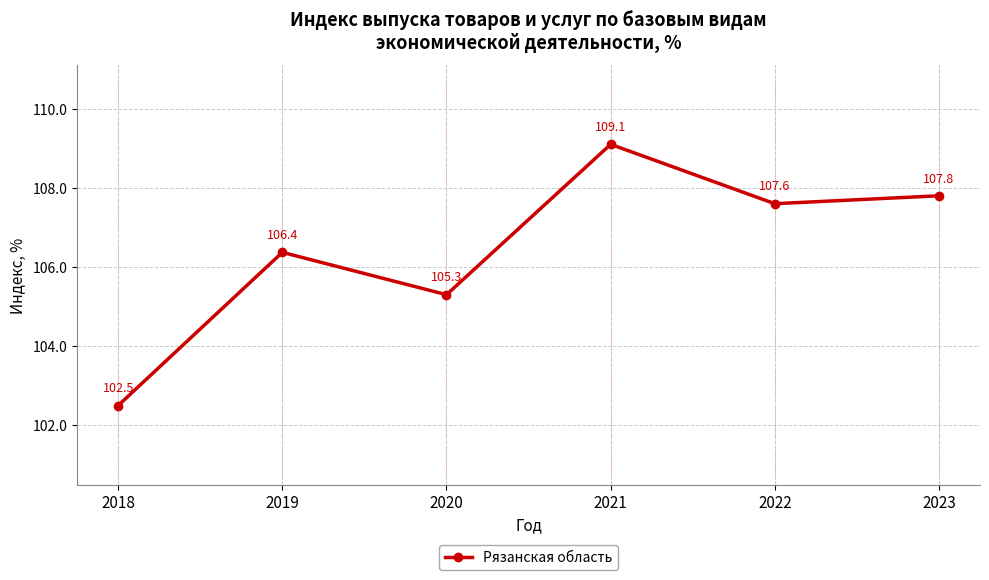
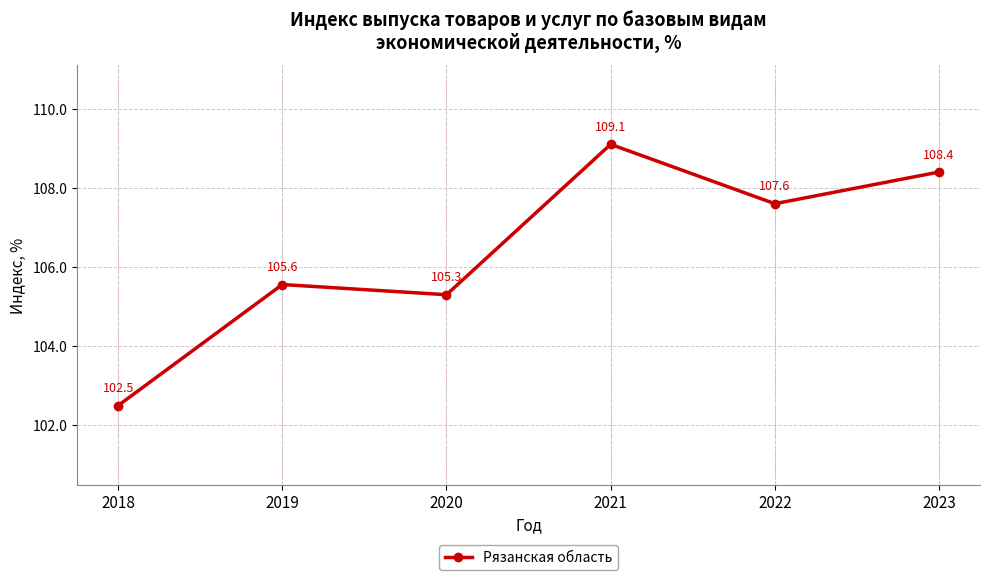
  {
    "2018": 102.5,
-   "2019": 106.4,
+   "2019": 105.6,
    "2020": 105.3,
    "2021": 109.1,
    "2022": 107.6,
-   "2023": 107.8
+   "2023": 108.4
  }
